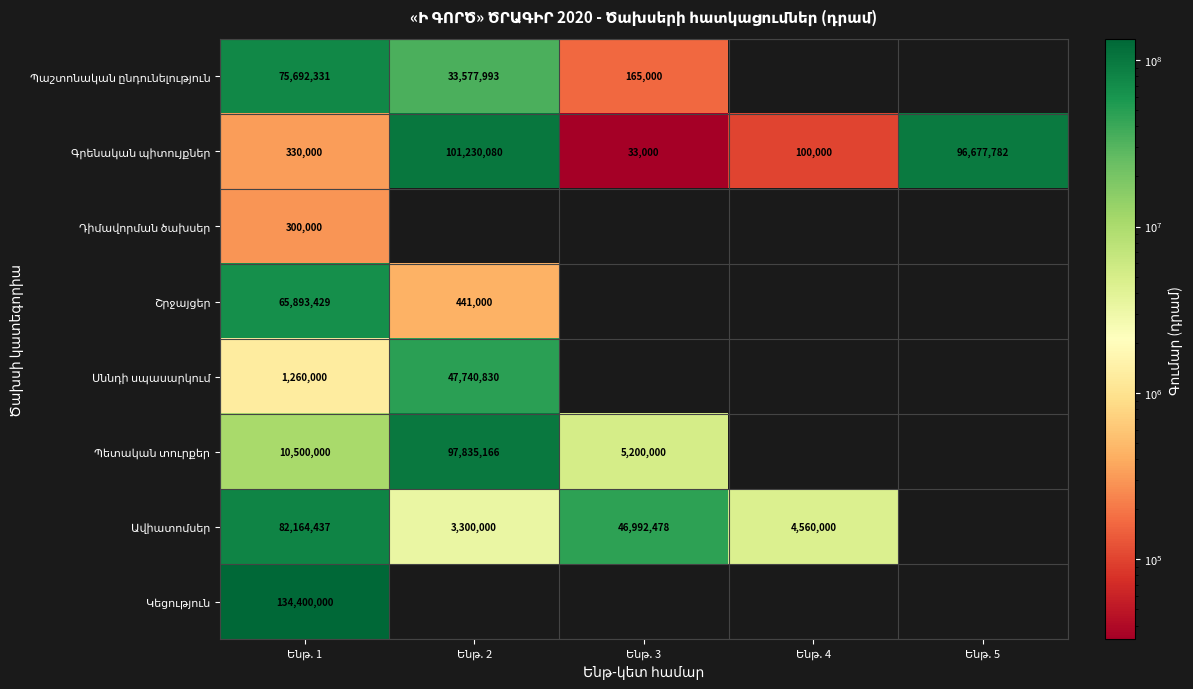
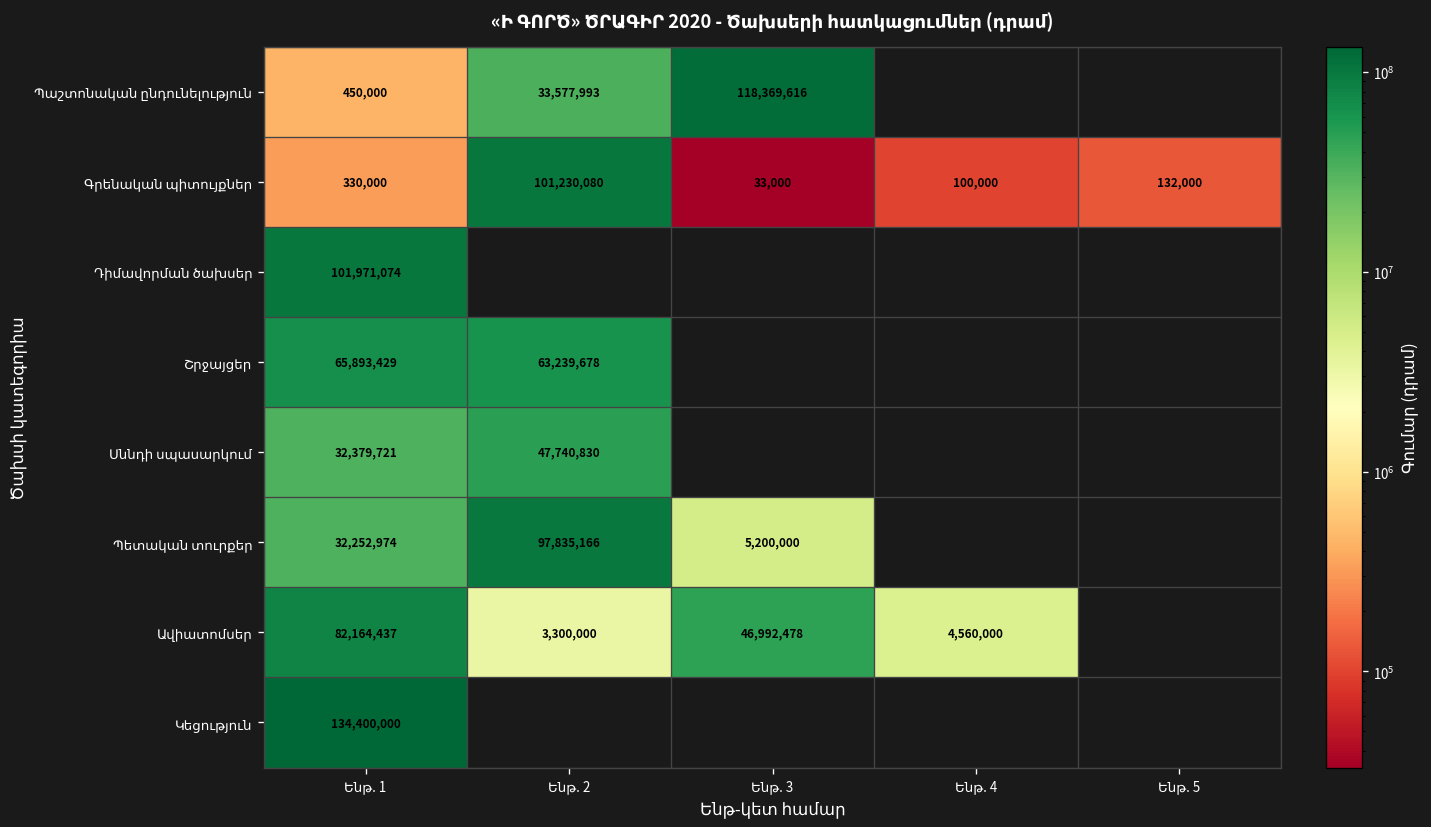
  {
    "Պաշտոնական ընդունելություն": {
-     "Ենթ. 1": "75,692,331",
+     "Ենթ. 1": "450,000",
      "Ենթ. 2": "33,577,993",
-     "Ենթ. 3": "165,000"
+     "Ենթ. 3": "118,369,616"
    },
    "Գրենական պիտույքներ": {
      "Ենթ. 1": "330,000",
      "Ենթ. 2": "101,230,080",
      "Ենթ. 3": "33,000",
      "Ենթ. 4": "100,000",
-     "Ենթ. 5": "96,677,782"
+     "Ենթ. 5": "132,000"
    },
    "Դիմավորման ծախսեր": {
-     "Ենթ. 1": "300,000"
+     "Ենթ. 1": "101,971,074"
    },
    "Շրջայցեր": {
      "Ենթ. 1": "65,893,429",
-     "Ենթ. 2": "441,000"
+     "Ենթ. 2": "63,239,678"
    },
    "Սննդի սպասարկում": {
-     "Ենթ. 1": "1,260,000",
+     "Ենթ. 1": "32,379,721",
      "Ենթ. 2": "47,740,830"
    },
    "Պետական տուրքեր": {
-     "Ենթ. 1": "10,500,000",
+     "Ենթ. 1": "32,252,974",
      "Ենթ. 2": "97,835,166",
      "Ենթ. 3": "5,200,000"
    },
    "Ավիատոմսեր": {
      "Ենթ. 1": "82,164,437",
      "Ենթ. 2": "3,300,000",
      "Ենթ. 3": "46,992,478",
      "Ենթ. 4": "4,560,000"
    },
    "Կեցություն": {
      "Ենթ. 1": "134,400,000"
    }
  }
